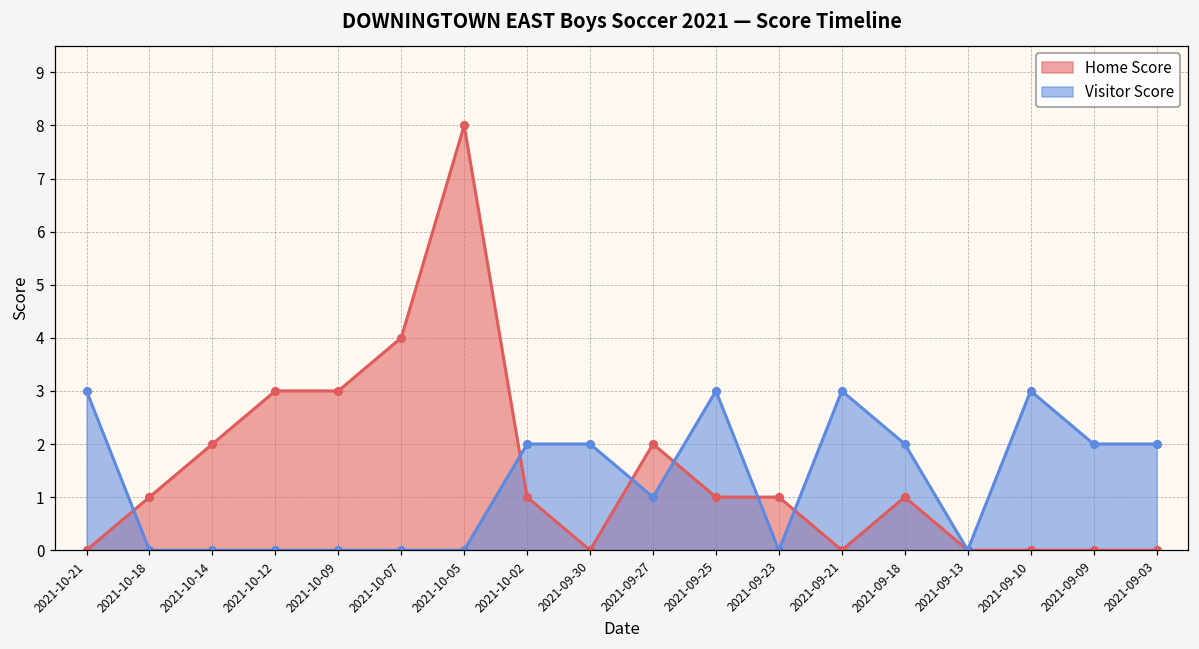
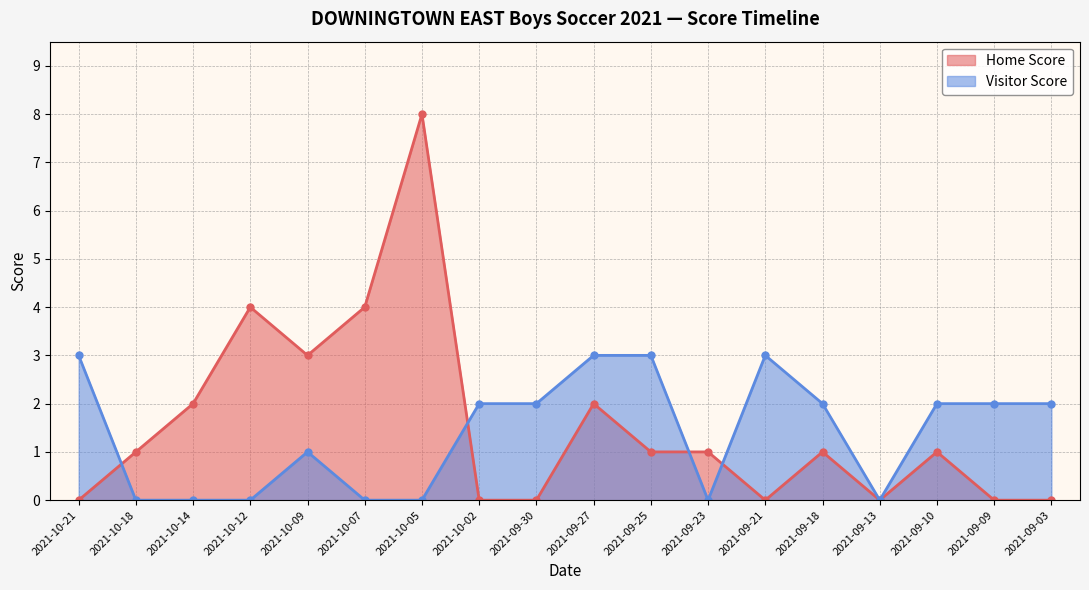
  {
    "Home Score": {
      "2021-10-21": 0,
      "2021-10-18": 1,
      "2021-10-14": 2,
-     "2021-10-12": 3,
+     "2021-10-12": 4,
      "2021-10-09": 3,
      "2021-10-07": 4,
      "2021-10-05": 8,
-     "2021-10-02": 1,
+     "2021-10-02": 0,
      "2021-09-30": 0,
      "2021-09-27": 2,
      "2021-09-25": 1,
      "2021-09-23": 1,
      "2021-09-21": 0,
      "2021-09-18": 1,
-     "2021-09-10": 0,
+     "2021-09-10": 1,
      "2021-09-09": 0,
      "2021-09-03": 0
    },
    "Visitor Score": {
      "2021-10-21": 3,
      "2021-10-18": 0,
      "2021-10-14": 0,
      "2021-10-12": 0,
-     "2021-10-09": 0,
+     "2021-10-09": 1,
      "2021-10-07": 0,
      "2021-10-05": 0,
      "2021-10-02": 2,
      "2021-09-30": 2,
-     "2021-09-27": 1,
+     "2021-09-27": 3,
      "2021-09-25": 3,
      "2021-09-23": 0,
      "2021-09-21": 3,
      "2021-09-18": 2,
-     "2021-09-10": 3,
+     "2021-09-10": 2,
      "2021-09-09": 2,
      "2021-09-03": 2
    }
  }
